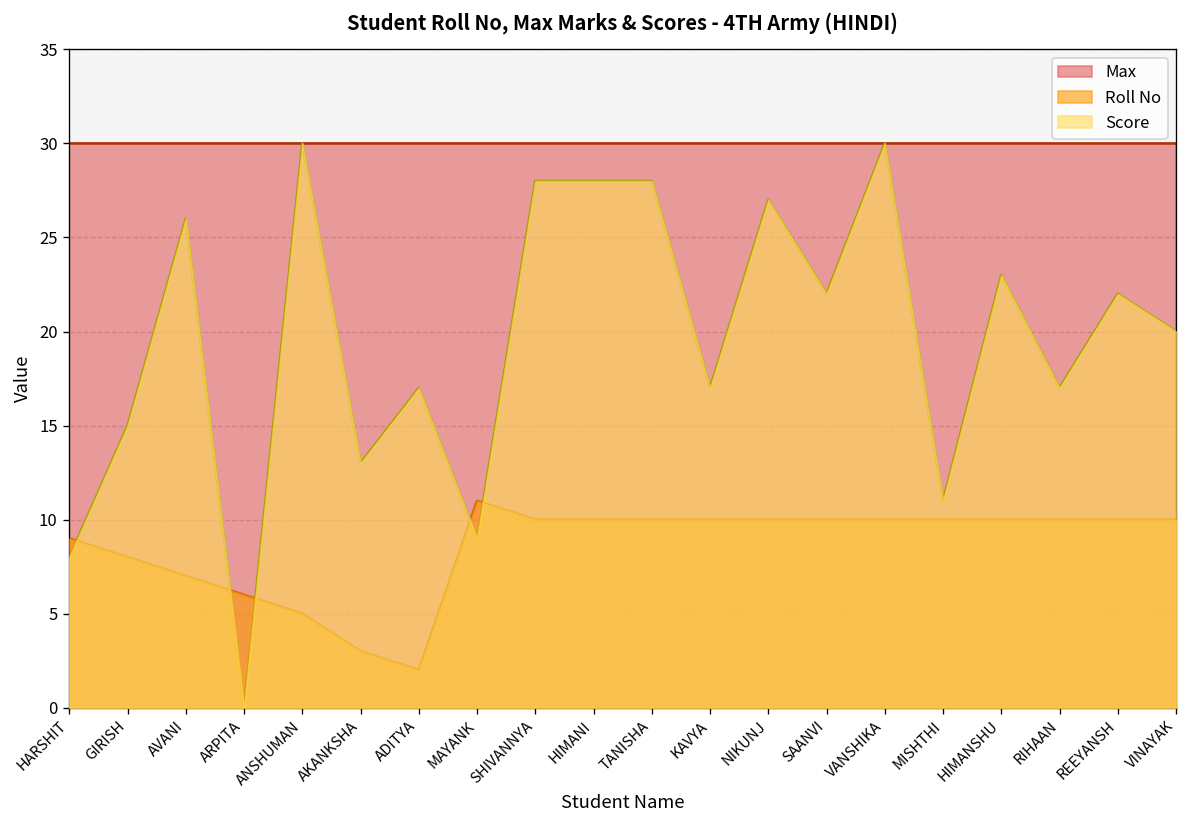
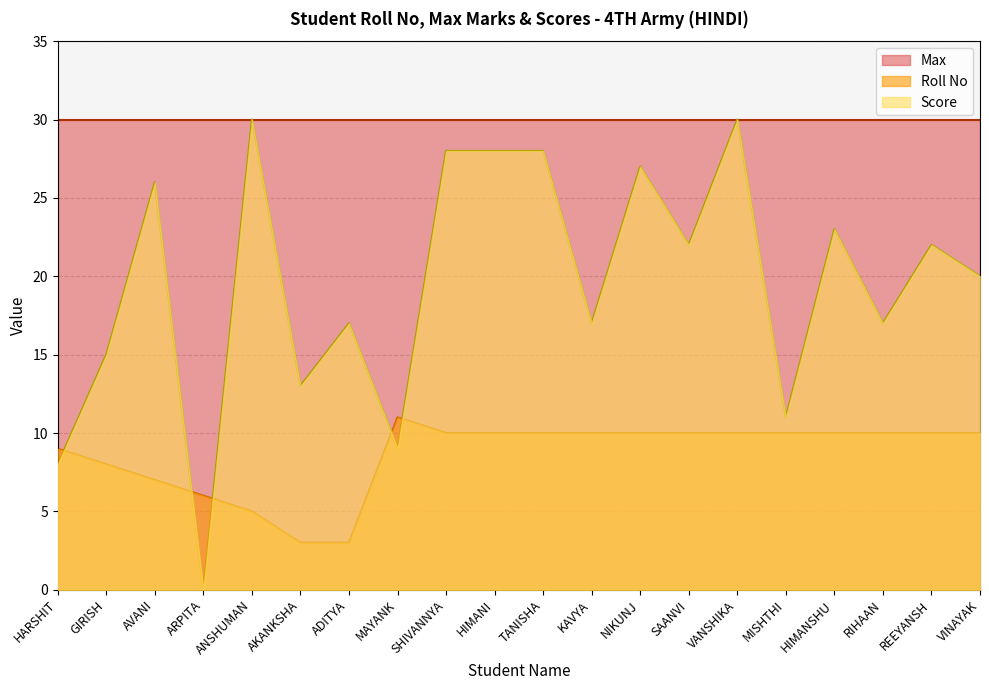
  {
    "Max": {
      "HARSHIT": 30,
      "GIRISH": 30,
      "AVANI": 30,
      "ARPITA": 30,
      "AKANKSHA": 30,
      "ADITYA": 30,
      "MAYANK": 30,
      "SHIVANNYA": 30,
      "HIMANI": 30,
      "TANISHA": 30,
      "KAVYA": 30,
      "NIKUNJ": 30,
      "SAANVI": 30,
      "MISHTHI": 30,
      "HIMANSHU": 30,
      "RIHAAN": 30,
      "REEYANSH": 30,
      "VINAYAK": 30
    },
    "Roll No": {
      "HARSHIT": 9,
      "GIRISH": 8,
      "AVANI": 7,
      "ARPITA": 6,
      "ANSHUMAN": 5,
      "AKANKSHA": 3,
-     "ADITYA": 2,
+     "ADITYA": 3,
      "MAYANK": 11,
      "SHIVANNYA": 10,
      "HIMANI": 10,
      "TANISHA": 10,
      "KAVYA": 10,
      "NIKUNJ": 10,
      "SAANVI": 10,
      "VANSHIKA": 10,
      "MISHTHI": 10,
      "HIMANSHU": 10,
      "RIHAAN": 10,
      "REEYANSH": 10,
      "VINAYAK": 10
    },
    "Score": {
      "HARSHIT": 8,
      "GIRISH": 15,
      "AVANI": 26,
      "ARPITA": 0,
      "AKANKSHA": 13,
      "ADITYA": 17,
      "MAYANK": 9,
      "SHIVANNYA": 28,
      "HIMANI": 28,
      "TANISHA": 28,
      "KAVYA": 17,
      "NIKUNJ": 27,
      "SAANVI": 22,
      "MISHTHI": 11,
      "HIMANSHU": 23,
      "RIHAAN": 17,
      "REEYANSH": 22,
      "VINAYAK": 20
    }
  }
